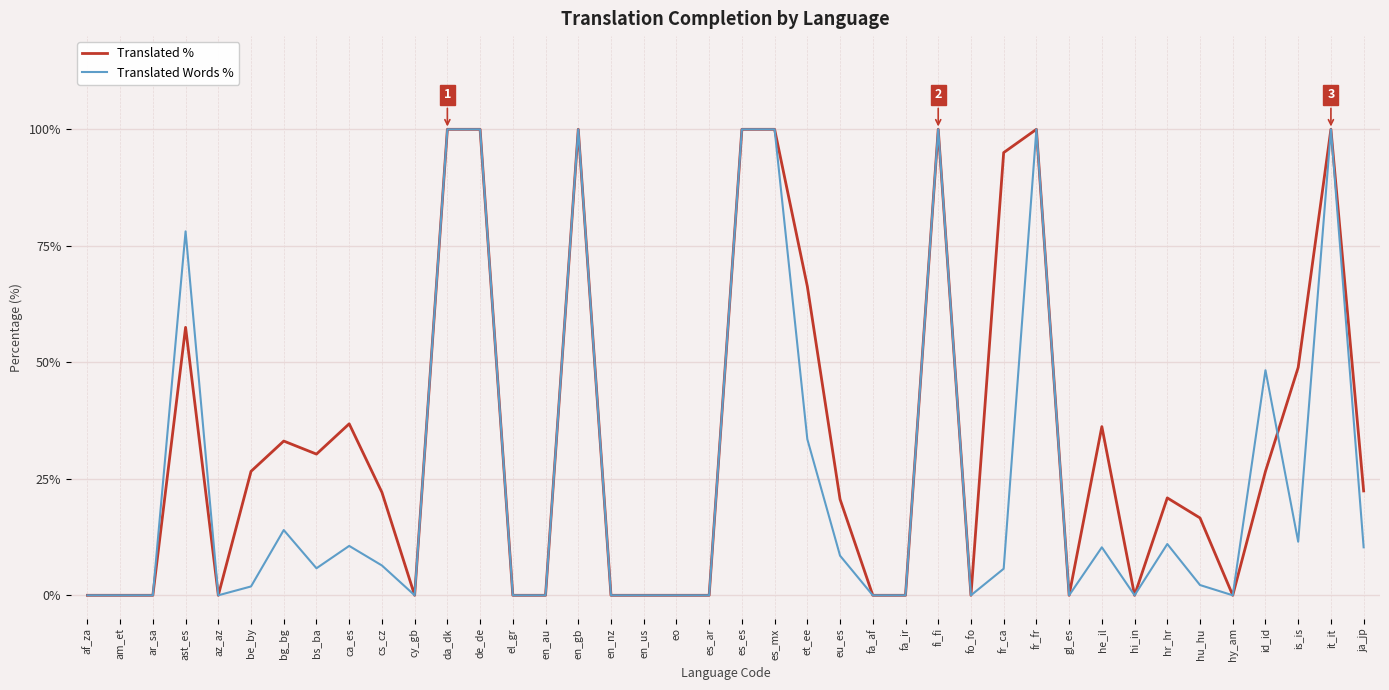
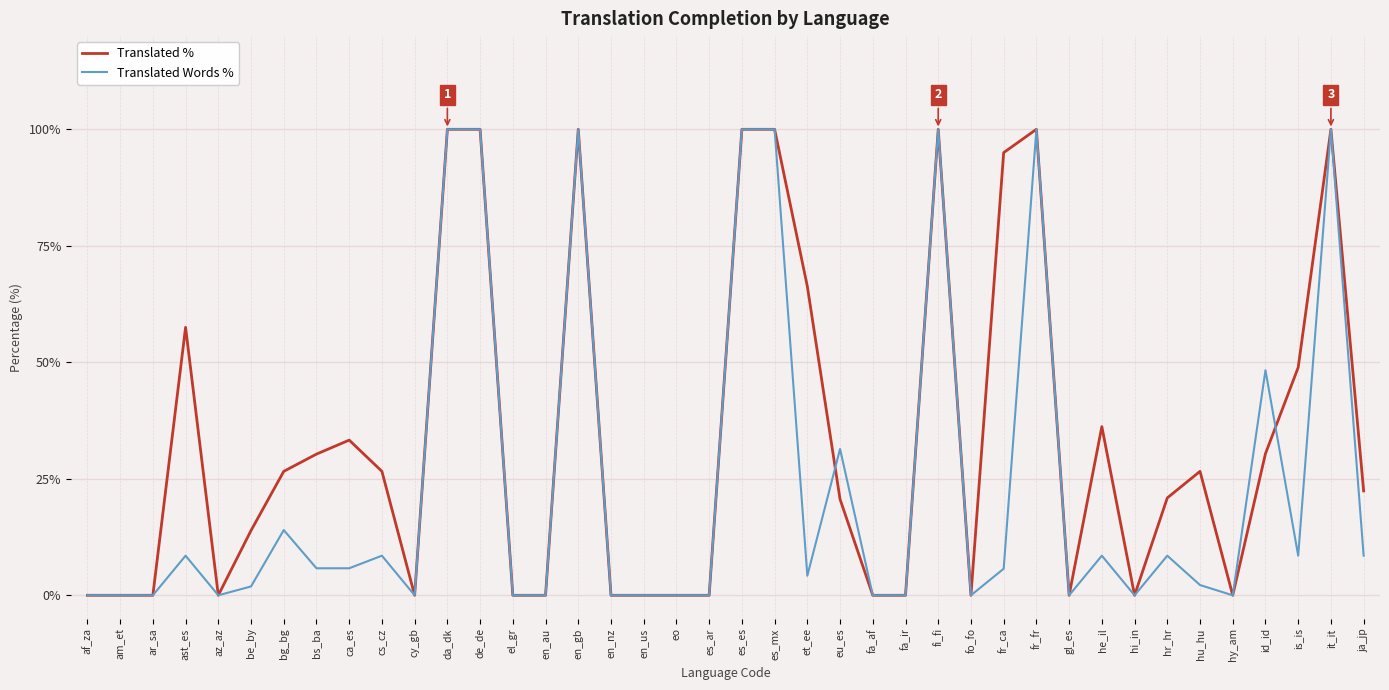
  {
    "Translated %": {
      "ast_es": "58%",
-     "be_by": "27%",
-     "bg_bg": "33%",
+     "be_by": "14%",
+     "bg_bg": "27%",
      "bs_ba": "30%",
-     "ca_es": "37%",
-     "cs_cz": "22%",
+     "ca_es": "33%",
+     "cs_cz": "27%",
      "et_ee": "66%",
      "eu_es": "21%",
      "fr_ca": "95%",
      "he_il": "36%",
      "hr_hr": "21%",
-     "hu_hu": "17%",
-     "id_id": "27%",
+     "hu_hu": "27%",
+     "id_id": "30%",
      "is_is": "49%",
      "ja_jp": "22%"
    },
    "Translated Words %": {
-     "ast_es": "78%",
+     "ast_es": "9%",
      "be_by": "2%",
      "bg_bg": "14%",
      "bs_ba": "6%",
-     "ca_es": "11%",
-     "cs_cz": "6%",
-     "et_ee": "34%",
-     "eu_es": "9%",
+     "ca_es": "6%",
+     "cs_cz": "9%",
+     "et_ee": "4%",
+     "eu_es": "31%",
      "fr_ca": "6%",
-     "he_il": "10%",
-     "hr_hr": "11%",
+     "he_il": "9%",
+     "hr_hr": "9%",
      "hu_hu": "2%",
      "id_id": "48%",
-     "is_is": "12%",
-     "ja_jp": "10%"
+     "is_is": "9%",
+     "ja_jp": "9%"
    }
  }
